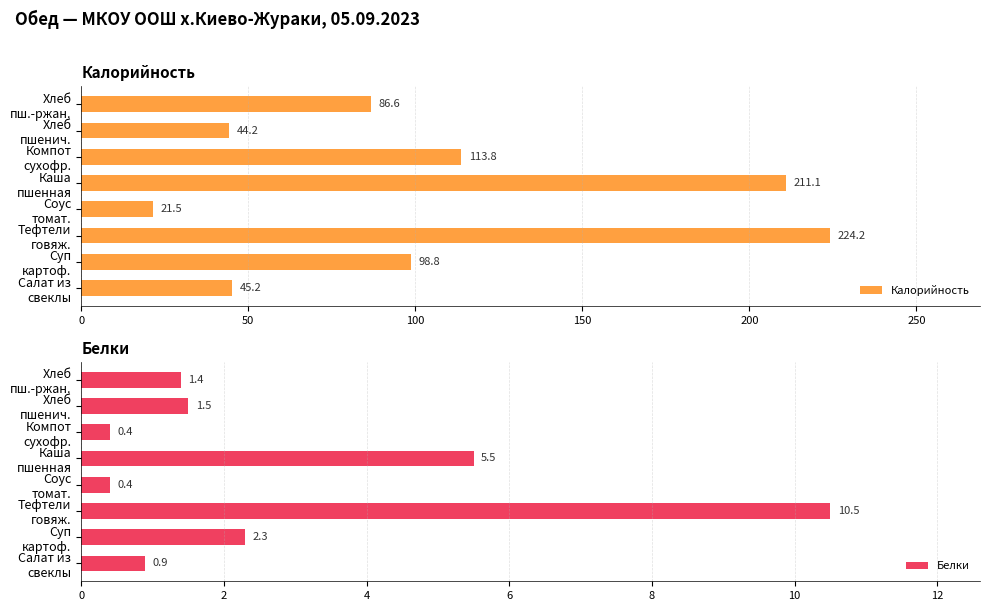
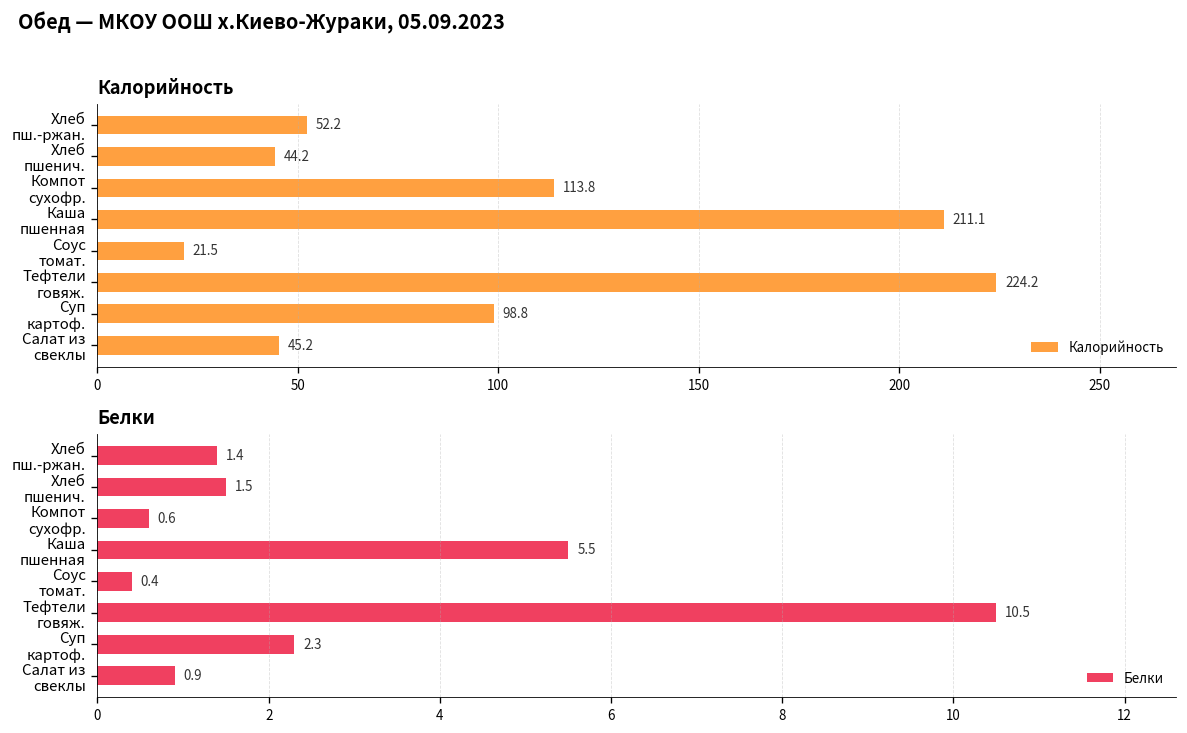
  {
    "Калорийность": {
-     "Хлеб пш.-ржан.": 86.6,
+     "Хлеб пш.-ржан.": 52.2,
      "Хлеб пшенич.": 44.2,
      "Компот сухофр.": 113.8,
      "Каша пшенная": 211.1,
      "Соус томат.": 21.5,
      "Тефтели говяж.": 224.2,
      "Суп картоф.": 98.8,
      "Салат из свеклы": 45.2
    },
    "Белки": {
      "Хлеб пш.-ржан.": 1.4,
      "Хлеб пшенич.": 1.5,
-     "Компот сухофр.": 0.4,
+     "Компот сухофр.": 0.6,
      "Каша пшенная": 5.5,
      "Соус томат.": 0.4,
      "Тефтели говяж.": 10.5,
      "Суп картоф.": 2.3,
      "Салат из свеклы": 0.9
    }
  }
